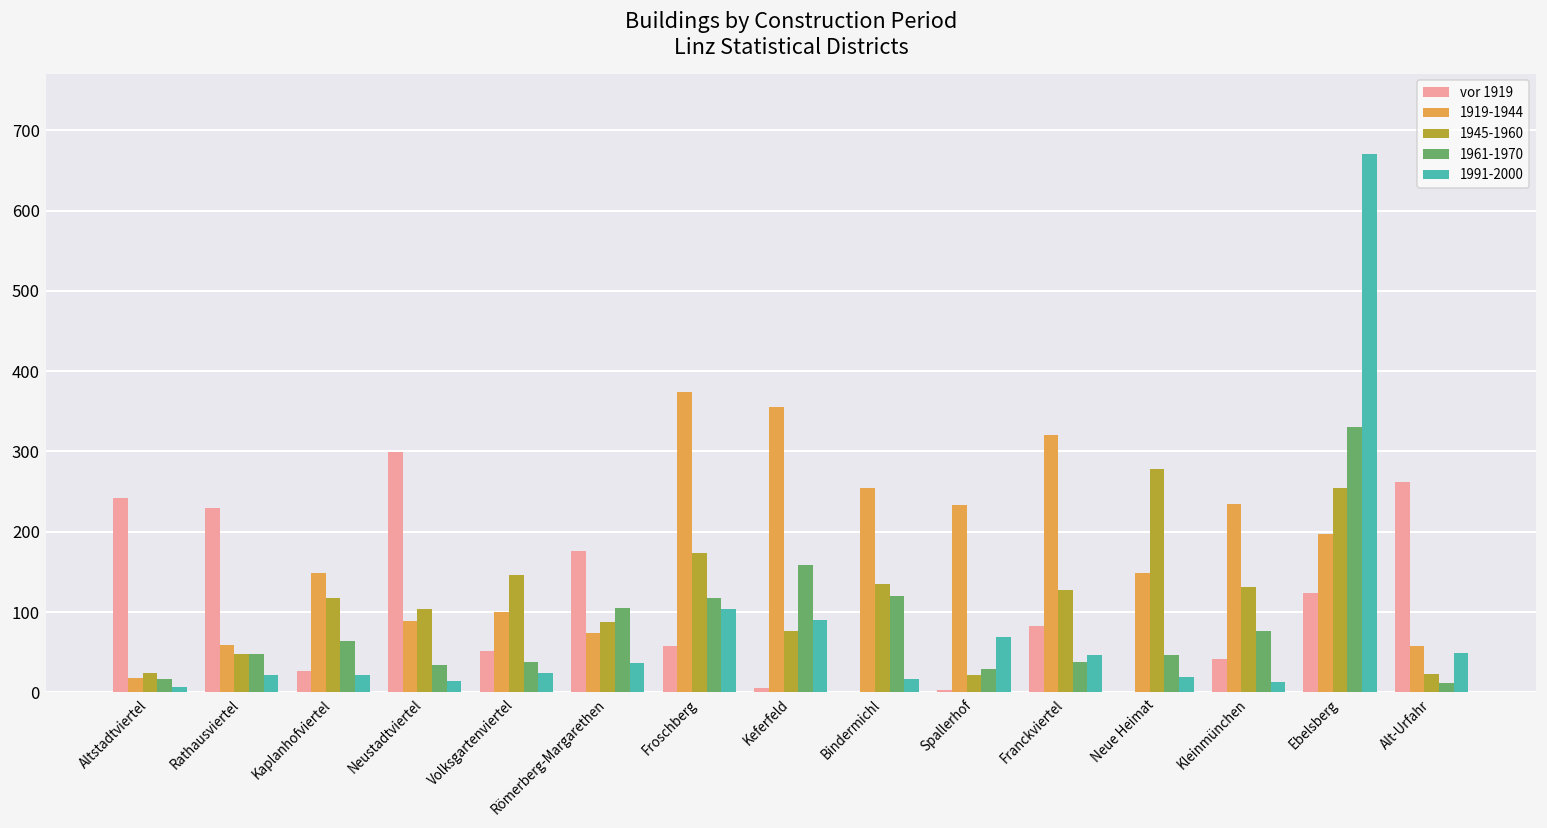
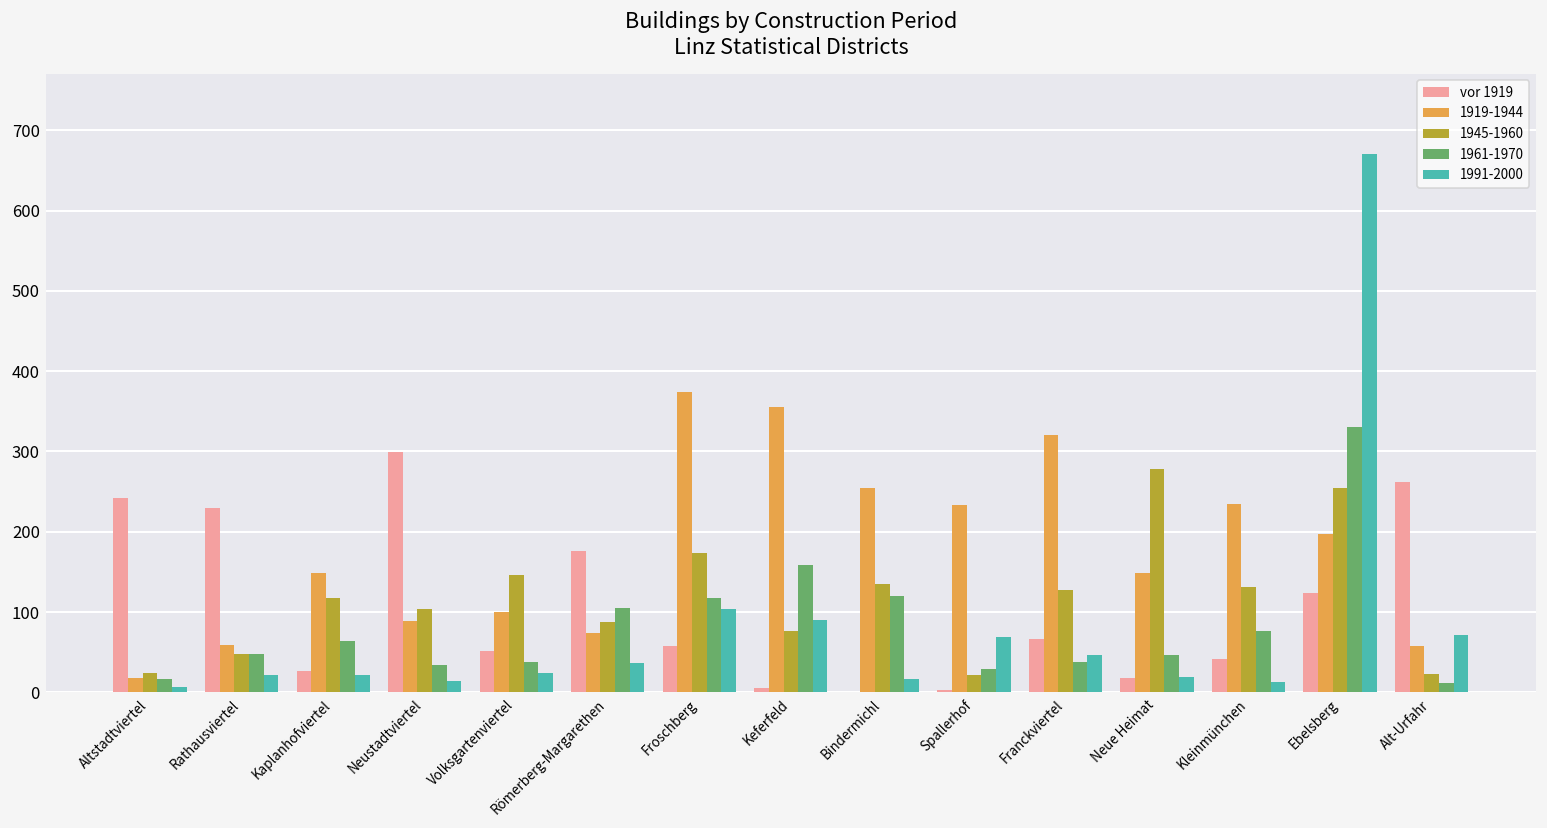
  {
    "vor 1919": {
      "Altstadtviertel": 240,
      "Rathausviertel": 230,
      "Kaplanhofviertel": 30,
      "Neustadtviertel": 300,
      "Volksgartenviertel": 50,
      "Römerberg-Margarethen": 180,
      "Froschberg": 60,
      "Keferfeld": 10,
-     "Franckviertel": 80,
-     "Neue Heimat": 0,
+     "Franckviertel": 70,
+     "Neue Heimat": 20,
      "Kleinmünchen": 40,
      "Ebelsberg": 120,
      "Alt-Urfahr": 260
    },
    "1961-1970": {
      "Altstadtviertel": 20,
      "Rathausviertel": 50,
      "Kaplanhofviertel": 60,
      "Neustadtviertel": 30,
      "Volksgartenviertel": 40,
      "Römerberg-Margarethen": 110,
      "Froschberg": 120,
      "Keferfeld": 160,
      "Bindermichl": 120,
      "Spallerhof": 30,
      "Franckviertel": 40,
      "Neue Heimat": 50,
      "Kleinmünchen": 80,
      "Ebelsberg": 330,
      "Alt-Urfahr": 10
    },
    "1991-2000": {
      "Altstadtviertel": 10,
      "Rathausviertel": 20,
      "Kaplanhofviertel": 20,
      "Neustadtviertel": 10,
      "Volksgartenviertel": 20,
      "Römerberg-Margarethen": 40,
      "Froschberg": 100,
      "Keferfeld": 90,
      "Bindermichl": 20,
      "Spallerhof": 70,
      "Franckviertel": 50,
      "Neue Heimat": 20,
      "Kleinmünchen": 10,
      "Ebelsberg": 670,
-     "Alt-Urfahr": 50
+     "Alt-Urfahr": 70
    }
  }
